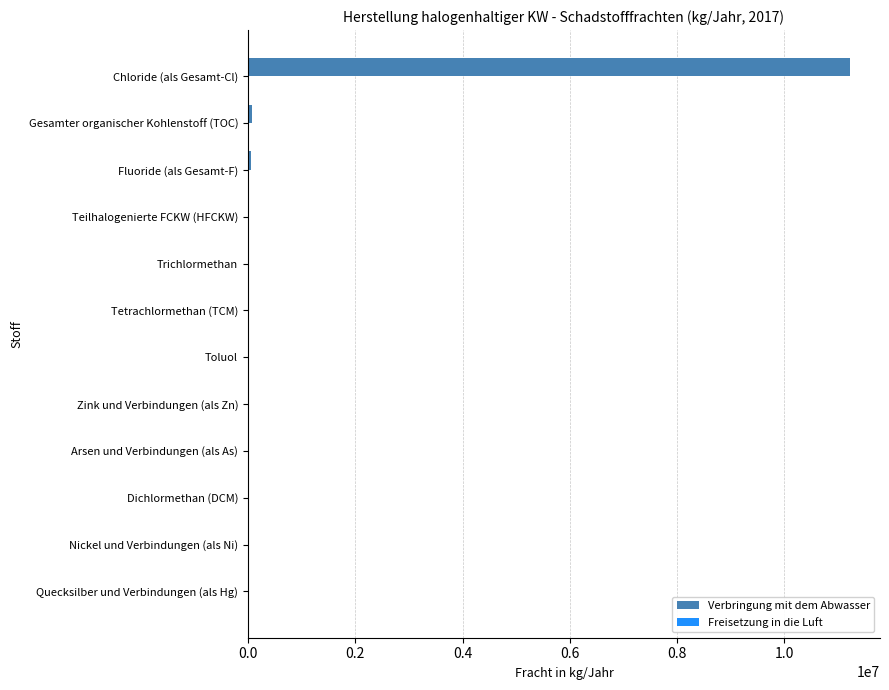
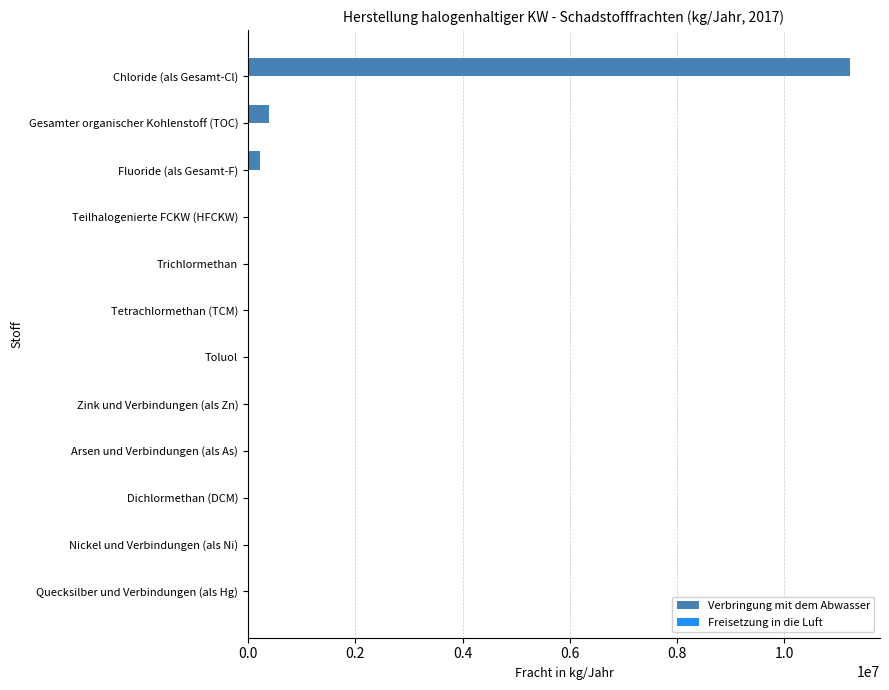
  {
    "Verbringung mit dem Abwasser": {
      "Chloride (als Gesamt-Cl)": 11200000,
-     "Gesamter organischer Kohlenstoff (TOC)": 100000,
-     "Fluoride (als Gesamt-F)": 100000,
+     "Gesamter organischer Kohlenstoff (TOC)": 400000,
+     "Fluoride (als Gesamt-F)": 200000,
      "Teilhalogenierte FCKW (HFCKW)": 0,
      "Trichlormethan": 0,
      "Tetrachlormethan (TCM)": 0
    },
    "Freisetzung in die Luft": {
      "Chloride (als Gesamt-Cl)": 0,
      "Gesamter organischer Kohlenstoff (TOC)": 0,
      "Fluoride (als Gesamt-F)": 0,
      "Toluol": 0,
      "Zink und Verbindungen (als Zn)": 0,
      "Arsen und Verbindungen (als As)": 0,
      "Dichlormethan (DCM)": 0,
      "Nickel und Verbindungen (als Ni)": 0,
      "Quecksilber und Verbindungen (als Hg)": 0
    }
  }
